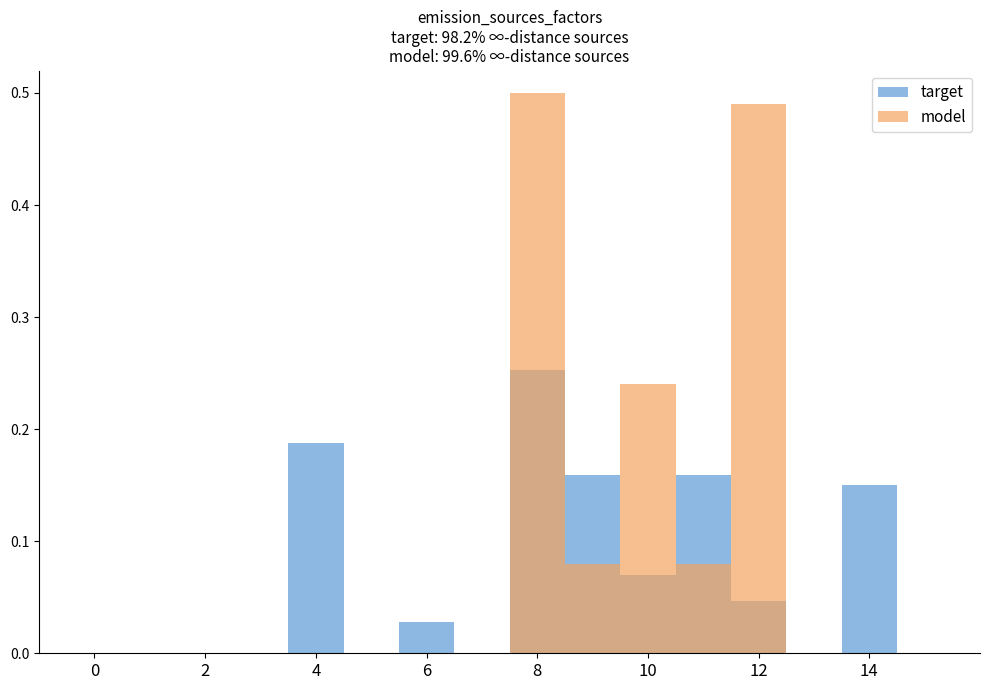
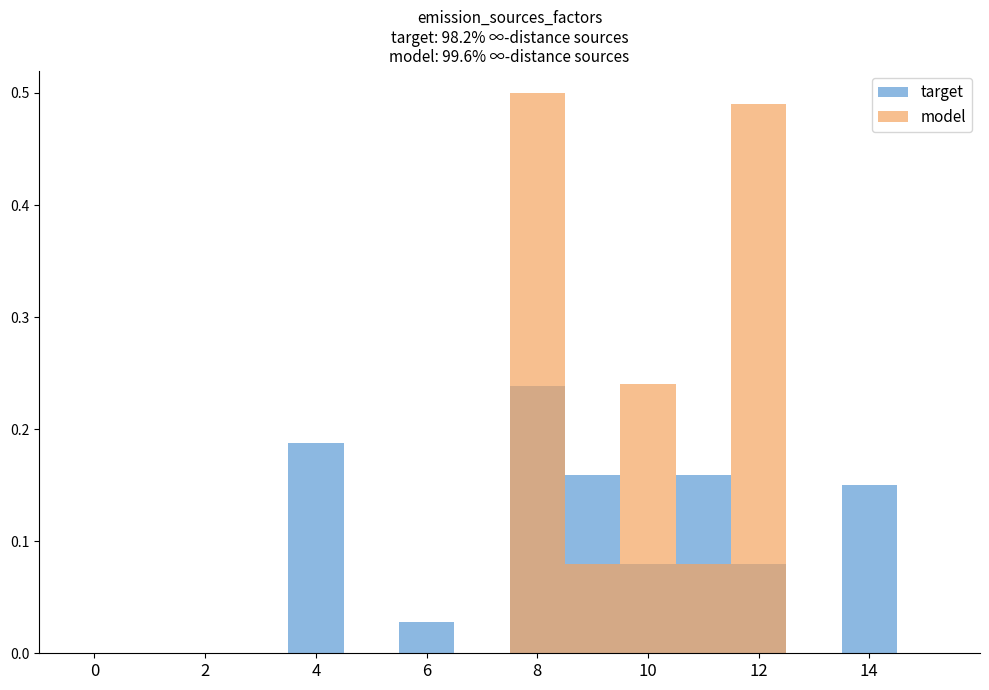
  {
    "target": {
      "0": 0.000,
      "2": 0.000,
      "4": 0.187,
      "6": 0.028,
-     "8": 0.253,
-     "10": 0.070,
-     "12": 0.047,
+     "8": 0.238,
+     "10": 0.079,
+     "12": 0.079,
      "14": 0.150
    },
    "model": {
      "0": 0.000,
      "2": 0.000,
      "4": 0.000,
      "6": 0.000,
      "8": 0.500,
      "10": 0.240,
      "12": 0.490,
      "14": 0.000
    }
  }
